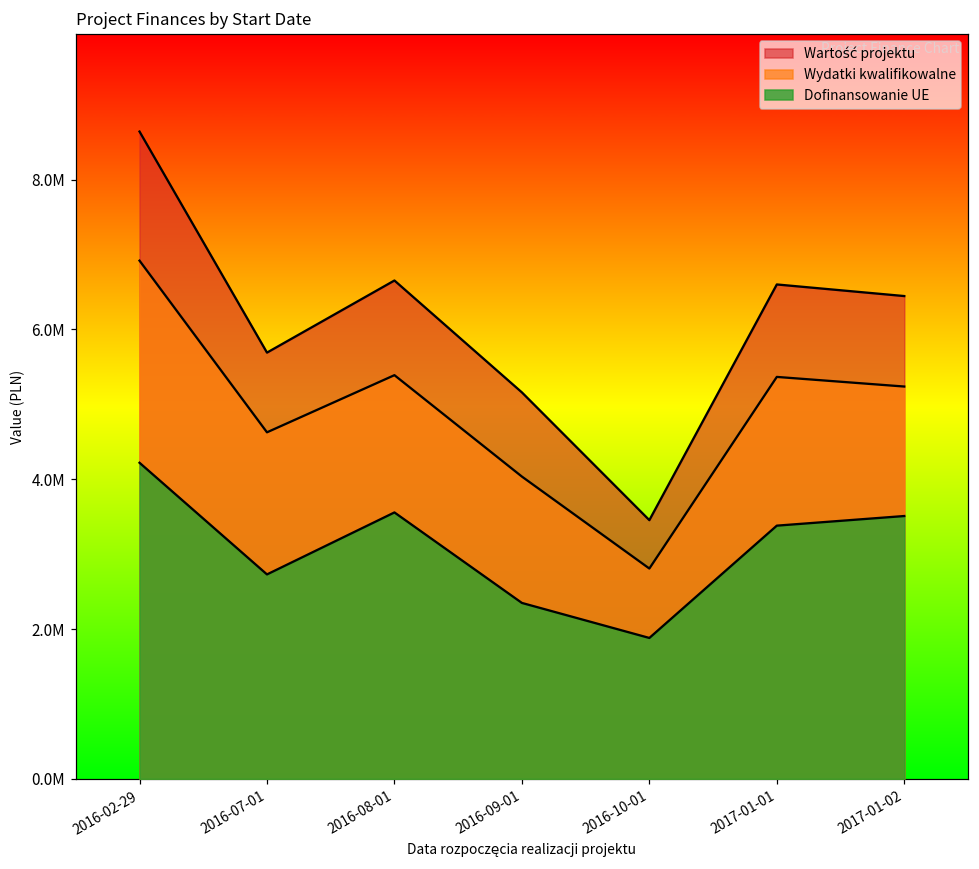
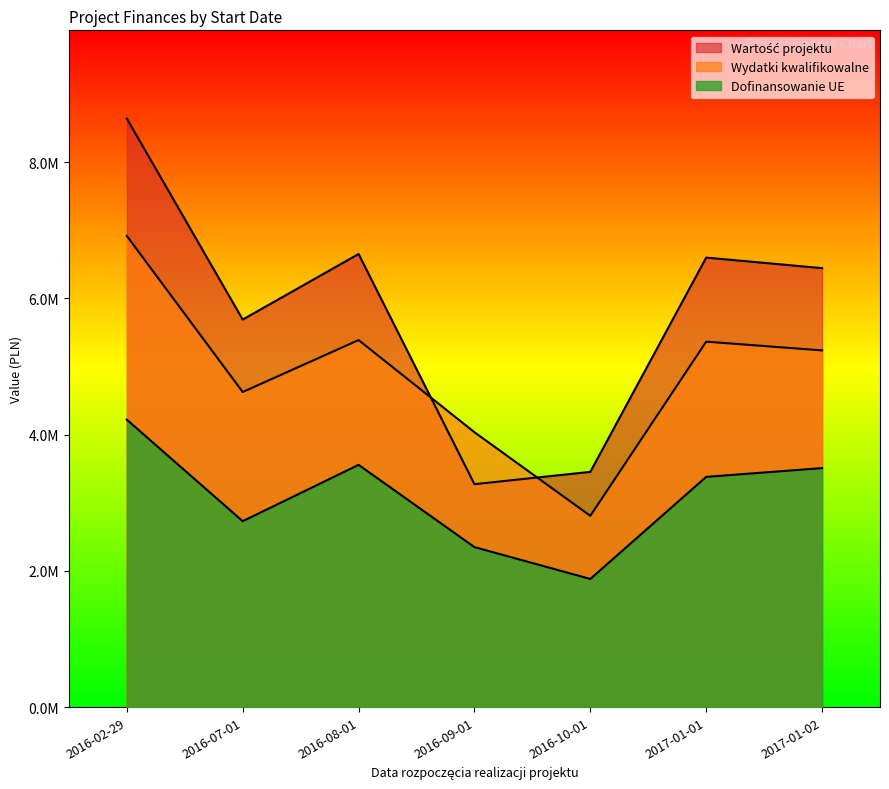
  {
    "Wartość projektu": {
      "2016-02-29": 8600000,
      "2016-07-01": 5700000,
      "2016-08-01": 6700000,
-     "2016-09-01": 5200000,
+     "2016-09-01": 3300000,
      "2016-10-01": 3500000,
      "2017-01-01": 6600000,
      "2017-01-02": 6400000
    },
    "Wydatki kwalifikowalne": {
      "2016-02-29": 6900000,
      "2016-07-01": 4600000,
      "2016-08-01": 5400000,
      "2016-09-01": 4000000,
      "2016-10-01": 2800000,
      "2017-01-01": 5400000,
      "2017-01-02": 5200000
    },
    "Dofinansowanie UE": {
      "2016-02-29": 4200000,
      "2016-07-01": 2700000,
      "2016-08-01": 3600000,
      "2016-09-01": 2300000,
      "2016-10-01": 1900000,
      "2017-01-01": 3400000,
      "2017-01-02": 3500000
    }
  }
